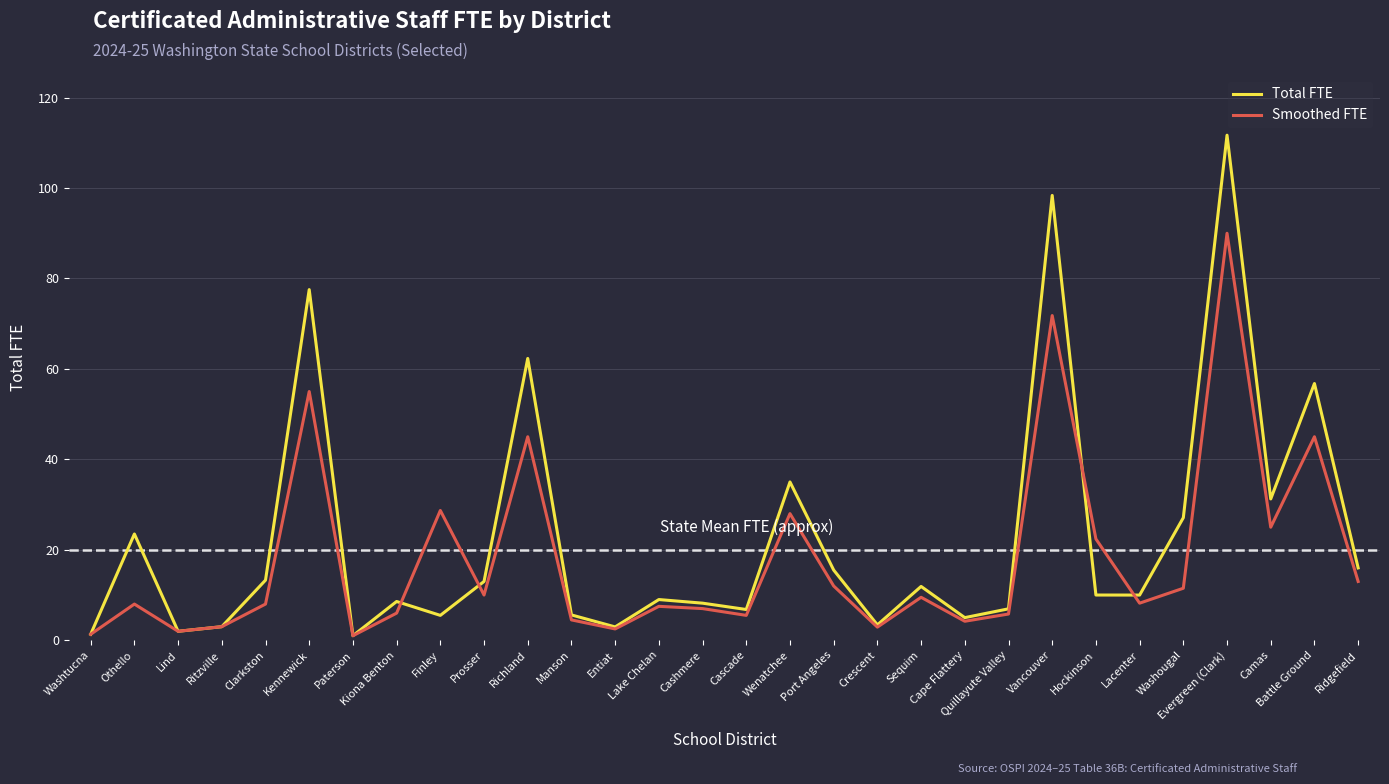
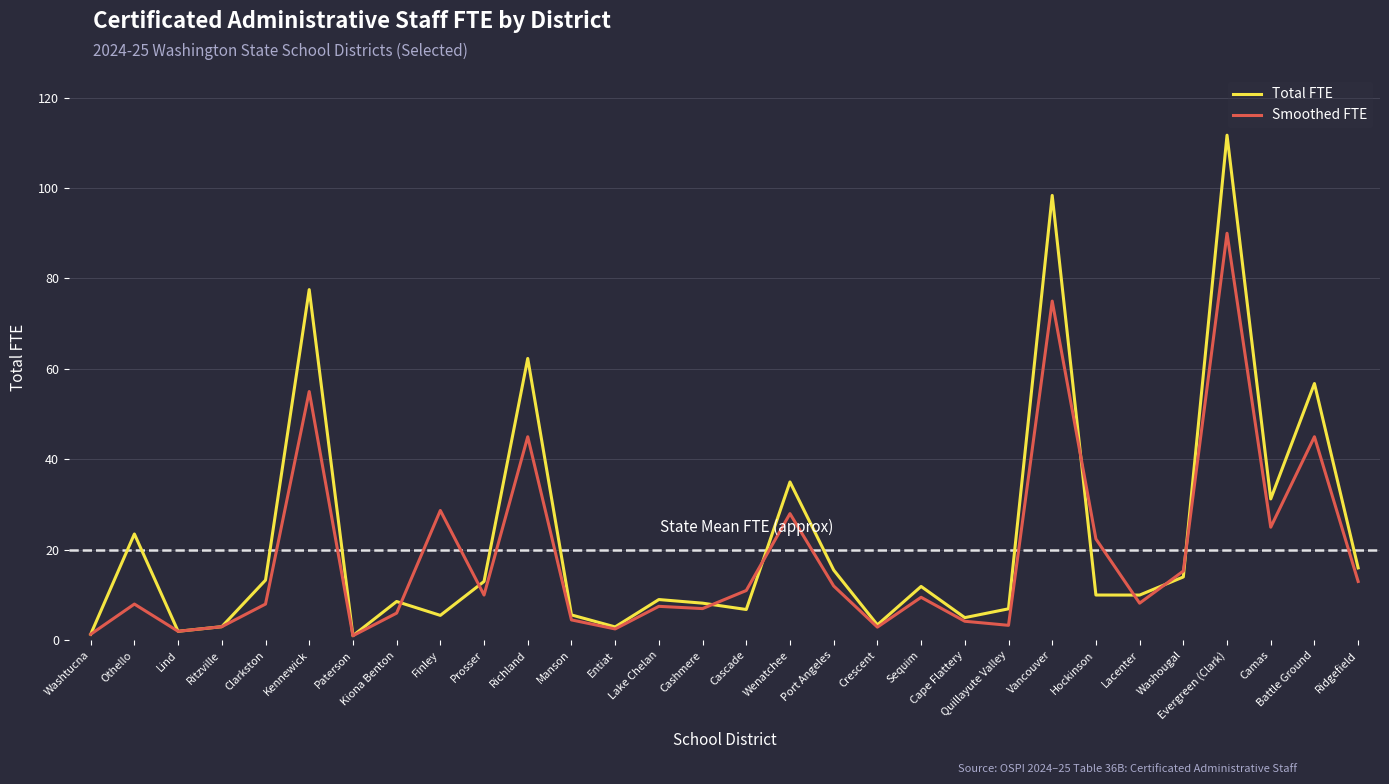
  {
    "Total FTE": {
      "Othello": 24,
      "Clarkston": 13,
      "Kennewick": 78,
      "Kiona Benton": 9,
      "Finley": 6,
      "Prosser": 13,
      "Richland": 62,
      "Manson": 6,
      "Lake Chelan": 9,
      "Cashmere": 8,
      "Cascade": 7,
      "Wenatchee": 35,
      "Port Angeles": 16,
      "Sequim": 12,
      "Cape Flattery": 5,
      "Quillayute Valley": 7,
      "Vancouver": 98,
      "Hockinson": 10,
      "Lacenter": 10,
-     "Washougal": 27,
+     "Washougal": 14,
      "Evergreen (Clark)": 112,
      "Camas": 31,
      "Battle Ground": 57,
      "Ridgefield": 16
    },
    "Smoothed FTE": {
      "Othello": 8,
      "Clarkston": 8,
      "Kennewick": 55,
      "Kiona Benton": 6,
      "Finley": 29,
      "Prosser": 10,
      "Richland": 45,
      "Manson": 5,
      "Lake Chelan": 8,
      "Cashmere": 7,
-     "Cascade": 6,
+     "Cascade": 11,
      "Wenatchee": 28,
      "Port Angeles": 12,
      "Sequim": 10,
      "Cape Flattery": 4,
-     "Quillayute Valley": 6,
-     "Vancouver": 72,
+     "Quillayute Valley": 3,
+     "Vancouver": 75,
      "Hockinson": 22,
      "Lacenter": 8,
-     "Washougal": 12,
+     "Washougal": 15,
      "Evergreen (Clark)": 90,
      "Camas": 25,
      "Battle Ground": 45,
      "Ridgefield": 13
    }
  }
